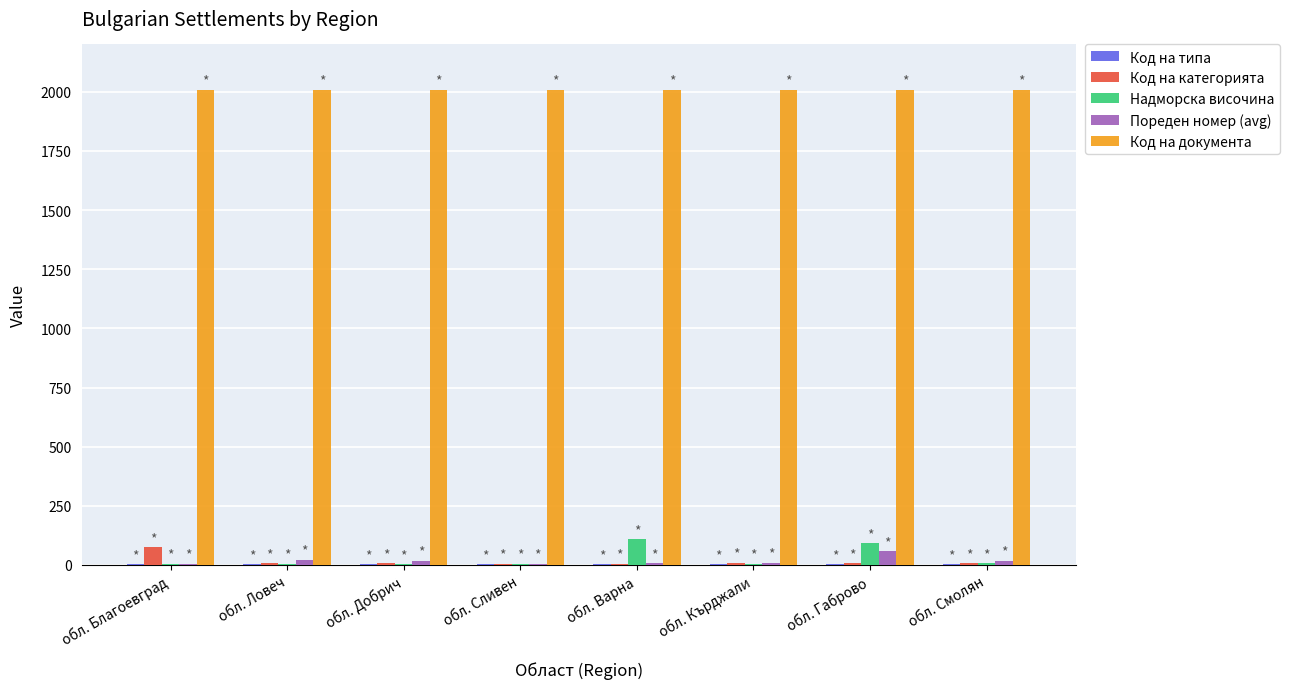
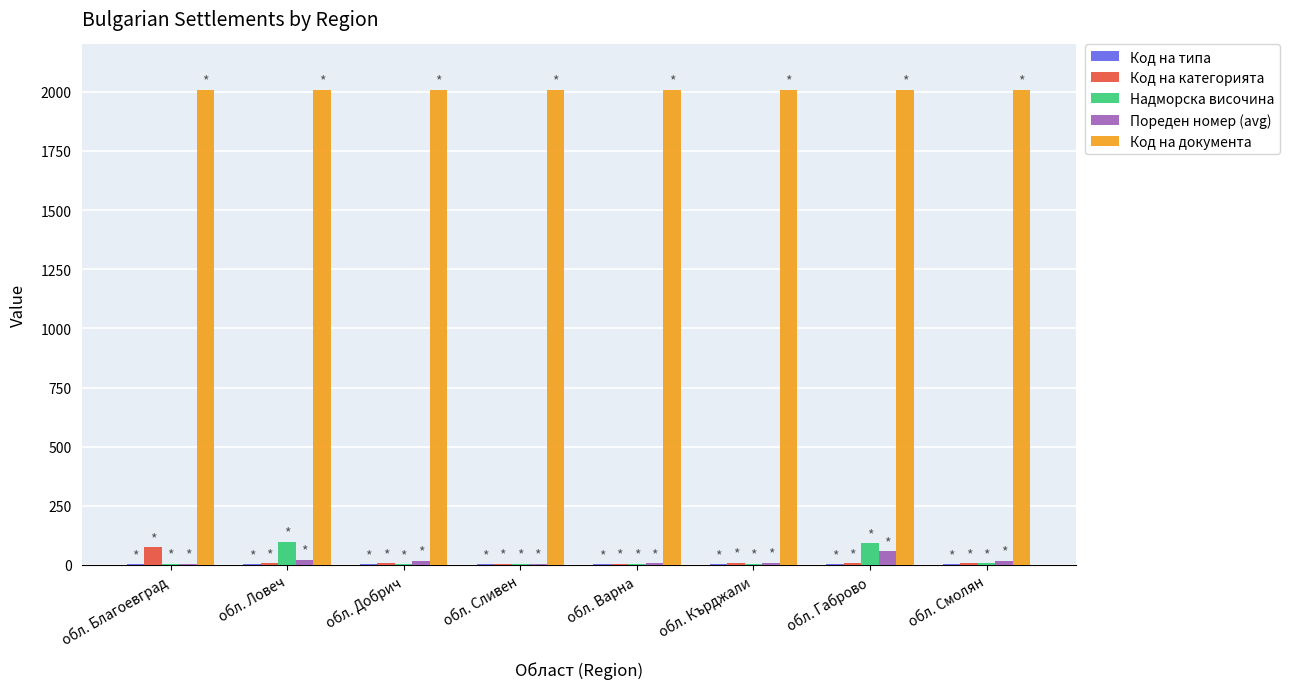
  {
    "Код на категорията": {
      "обл. Благоевград": 80
    },
    "Надморска височина": {
-     "обл. Ловеч": 10,
-     "обл. Варна": 110,
+     "обл. Ловеч": 100,
+     "обл. Варна": 0,
      "обл. Габрово": 90
    },
    "Пореден номер (avg)": {
      "обл. Ловеч": 20,
      "обл. Добрич": 20,
      "обл. Габрово": 60,
      "обл. Смолян": 20
    },
    "Код на документа": {
      "обл. Благоевград": 2010,
      "обл. Ловеч": 2010,
      "обл. Добрич": 2010,
      "обл. Сливен": 2010,
      "обл. Варна": 2010,
      "обл. Кърджали": 2010,
      "обл. Габрово": 2010,
      "обл. Смолян": 2010
    }
  }
